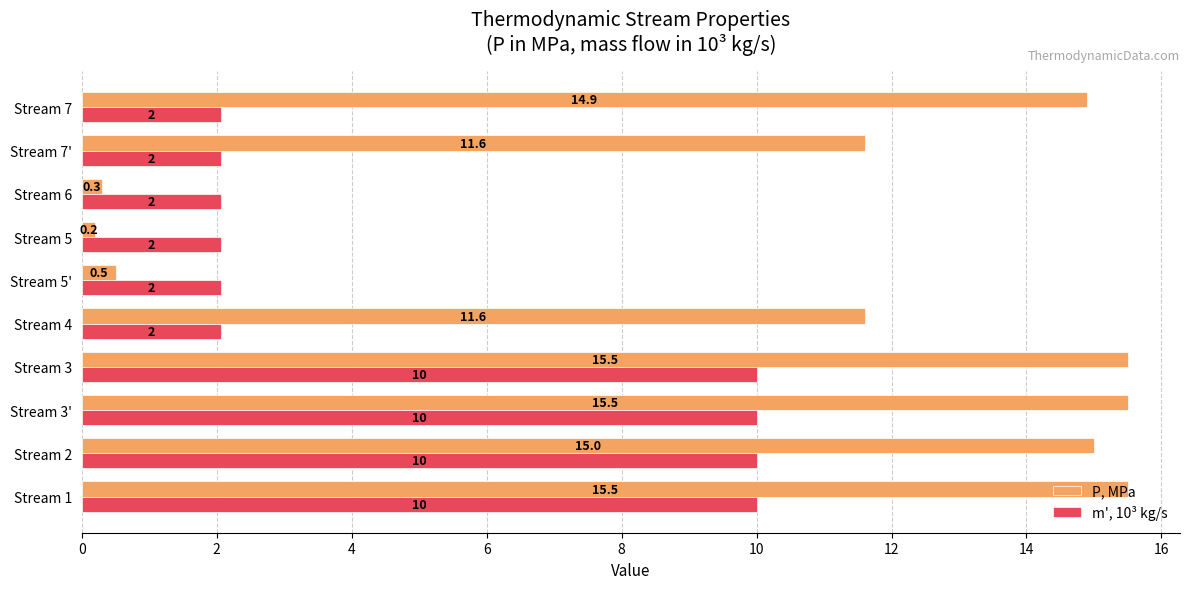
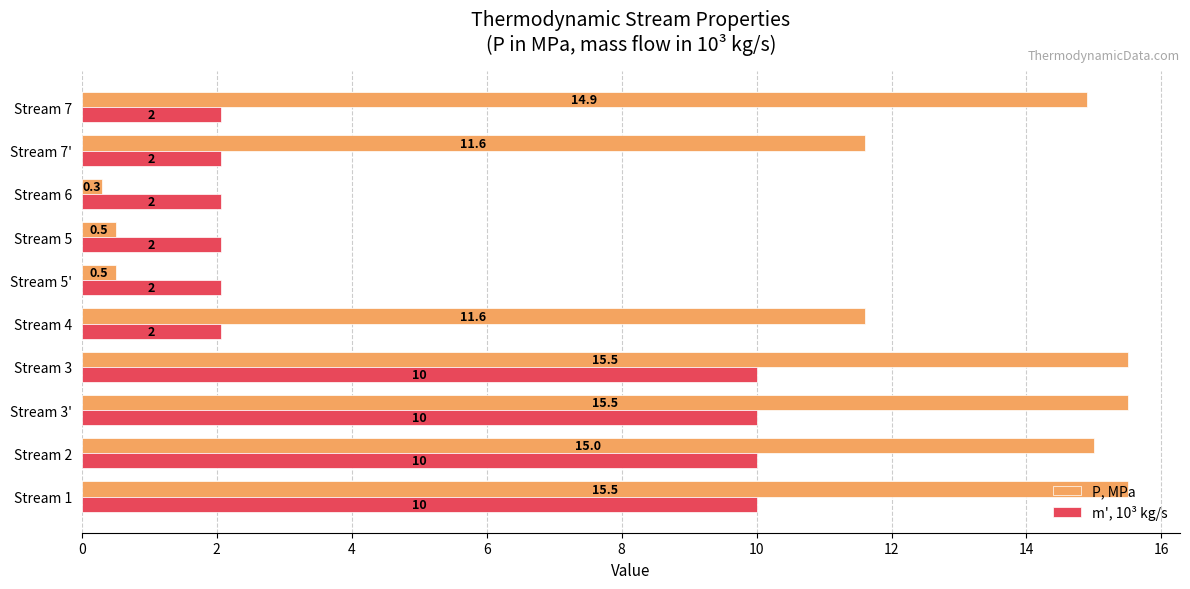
  {
    "P, MPa": {
      "Stream 7": 14.9,
      "Stream 7'": 11.6,
      "Stream 6": 0.3,
-     "Stream 5": 0.2,
+     "Stream 5": 0.5,
      "Stream 5'": 0.5,
      "Stream 4": 11.6,
      "Stream 3": 15.5,
      "Stream 3'": 15.5,
      "Stream 2": 15.0,
      "Stream 1": 15.5
    },
    "m', 10³ kg/s": {
      "Stream 7": 2,
      "Stream 7'": 2,
      "Stream 6": 2,
      "Stream 5": 2,
      "Stream 5'": 2,
      "Stream 4": 2,
      "Stream 3": 10,
      "Stream 3'": 10,
      "Stream 2": 10,
      "Stream 1": 10
    }
  }
